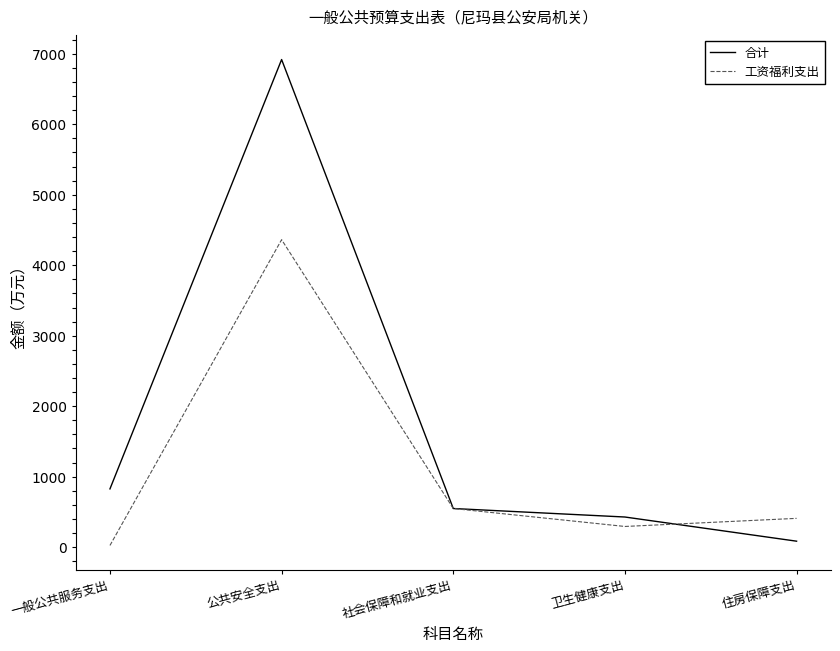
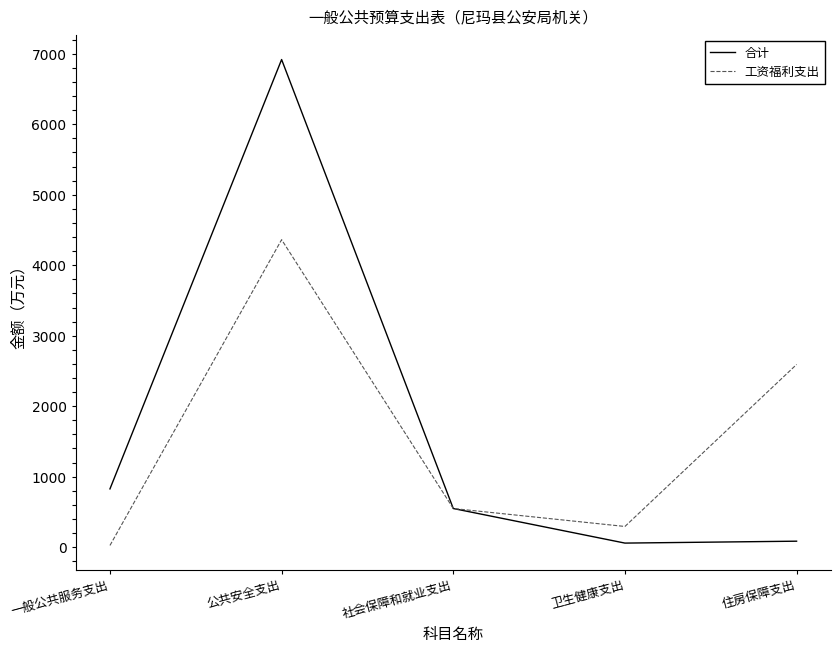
  {
    "合计": {
      "一般公共服务支出": 800,
      "公共安全支出": 6900,
-     "卫生健康支出": 400,
+     "卫生健康支出": 100,
      "住房保障支出": 100
    },
    "工资福利支出": {
      "一般公共服务支出": 0,
      "公共安全支出": 4400,
      "卫生健康支出": 300,
-     "住房保障支出": 400
+     "住房保障支出": 2600
    }
  }
